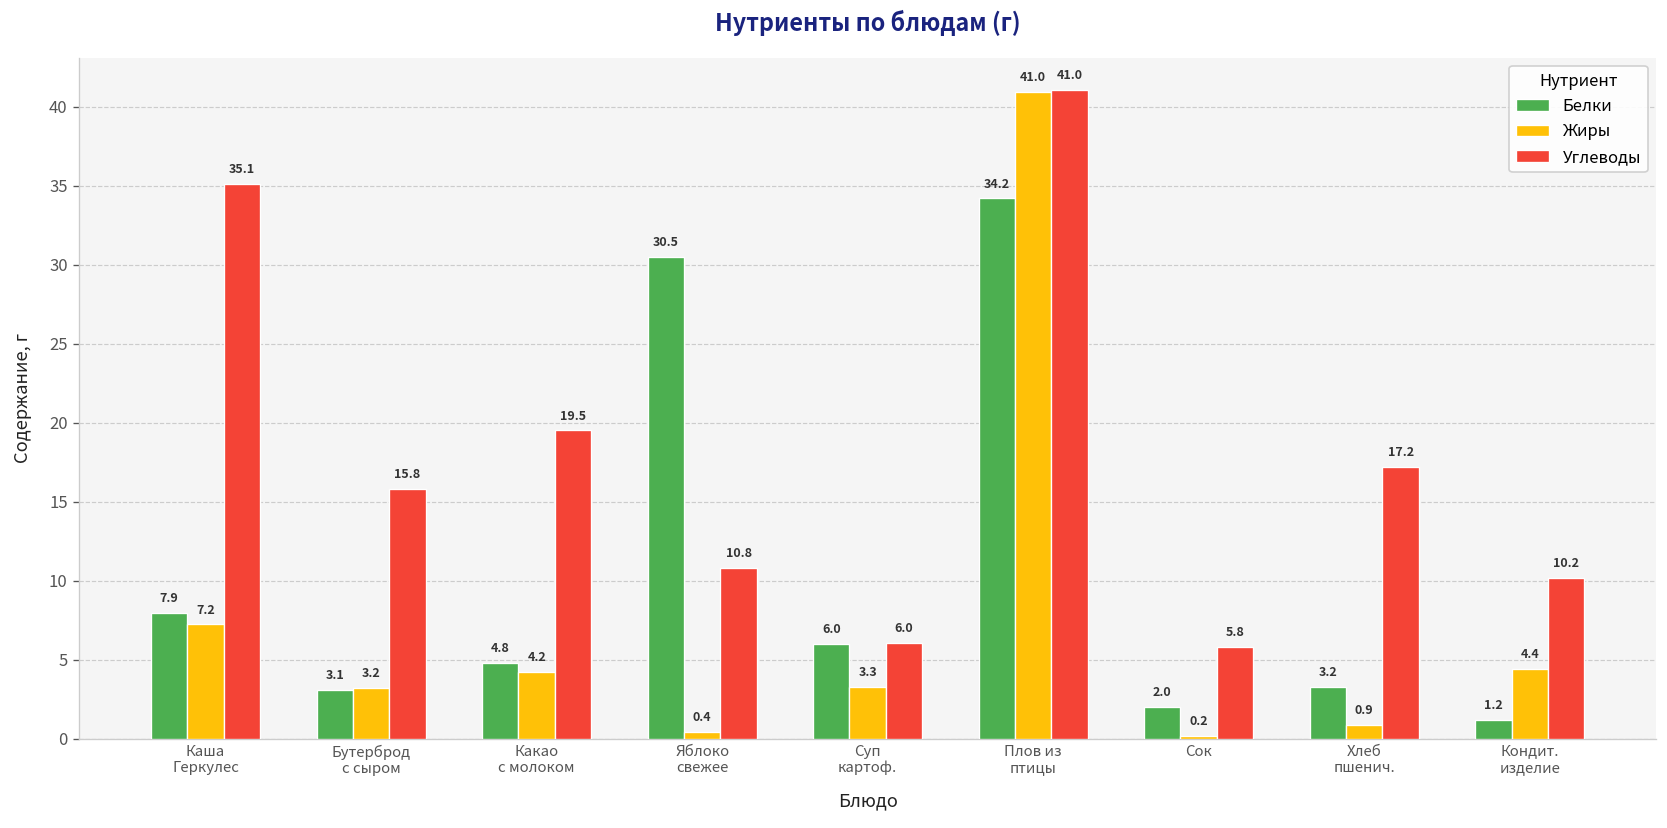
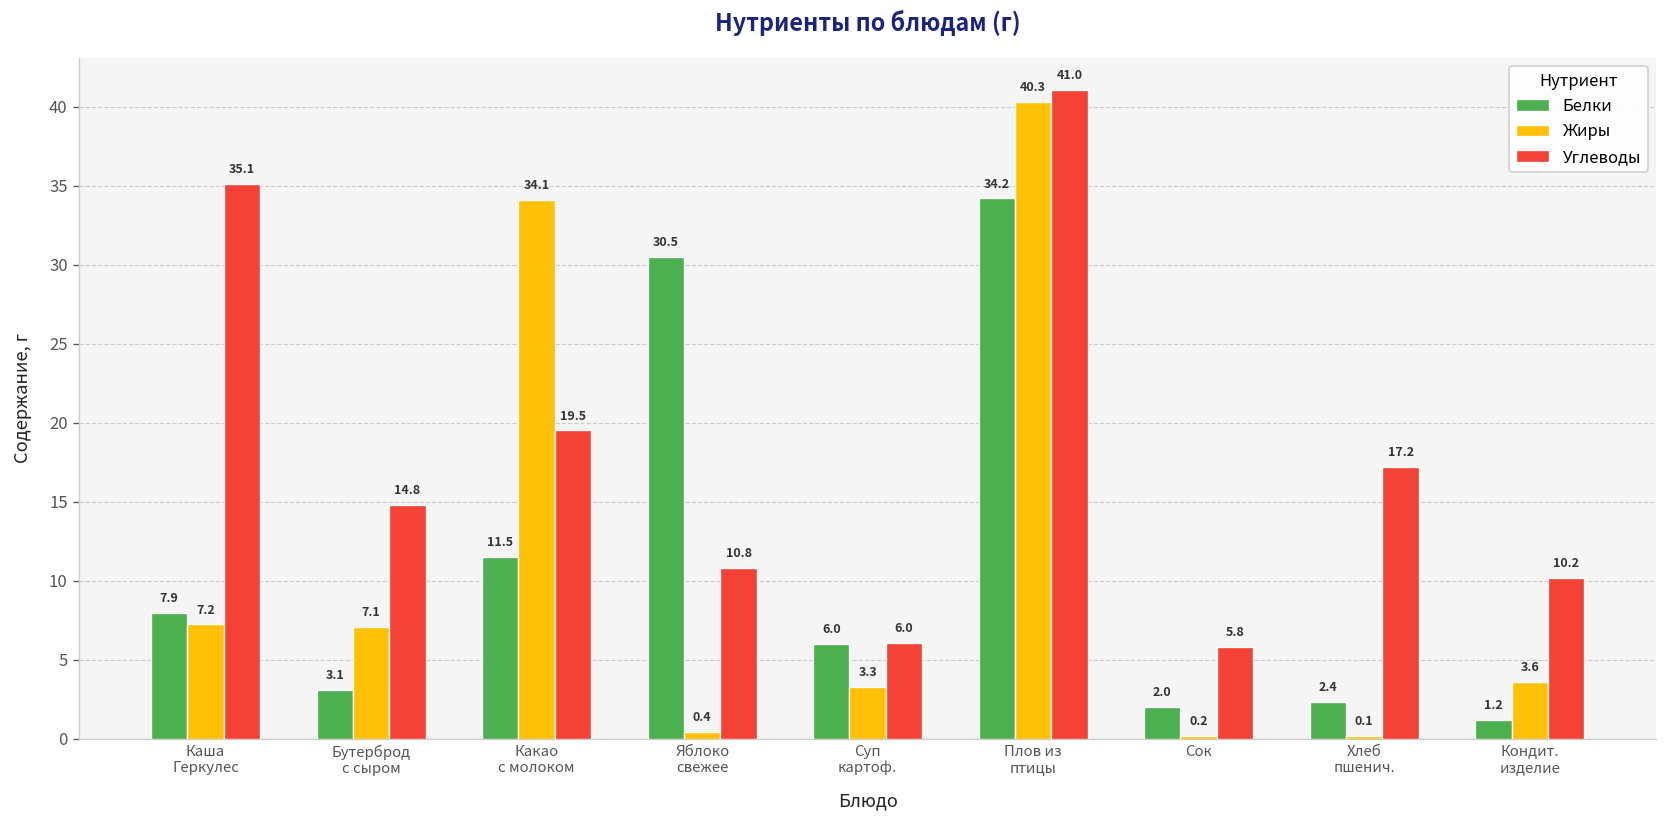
  {
    "Белки": {
      "Каша Геркулес": 7.9,
      "Бутерброд с сыром": 3.1,
-     "Какао с молоком": 4.8,
+     "Какао с молоком": 11.5,
      "Яблоко свежее": 30.5,
      "Суп картоф.": 6.0,
      "Плов из птицы": 34.2,
      "Сок": 2.0,
-     "Хлеб пшенич.": 3.2,
+     "Хлеб пшенич.": 2.4,
      "Кондит. изделие": 1.2
    },
    "Жиры": {
      "Каша Геркулес": 7.2,
-     "Бутерброд с сыром": 3.2,
-     "Какао с молоком": 4.2,
+     "Бутерброд с сыром": 7.1,
+     "Какао с молоком": 34.1,
      "Яблоко свежее": 0.4,
      "Суп картоф.": 3.3,
-     "Плов из птицы": 41.0,
+     "Плов из птицы": 40.3,
      "Сок": 0.2,
-     "Хлеб пшенич.": 0.9,
-     "Кондит. изделие": 4.4
+     "Хлеб пшенич.": 0.1,
+     "Кондит. изделие": 3.6
    },
    "Углеводы": {
      "Каша Геркулес": 35.1,
-     "Бутерброд с сыром": 15.8,
+     "Бутерброд с сыром": 14.8,
      "Какао с молоком": 19.5,
      "Яблоко свежее": 10.8,
      "Суп картоф.": 6.0,
      "Плов из птицы": 41.0,
      "Сок": 5.8,
      "Хлеб пшенич.": 17.2,
      "Кондит. изделие": 10.2
    }
  }
